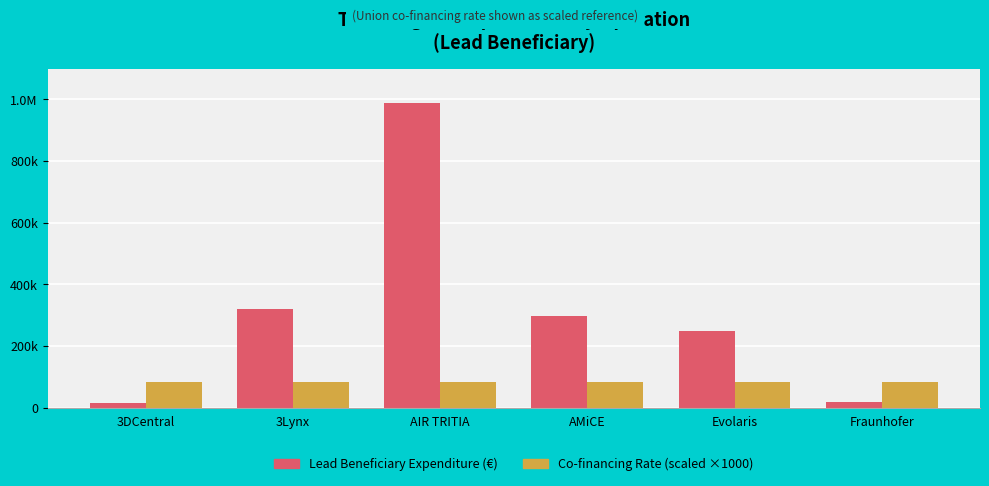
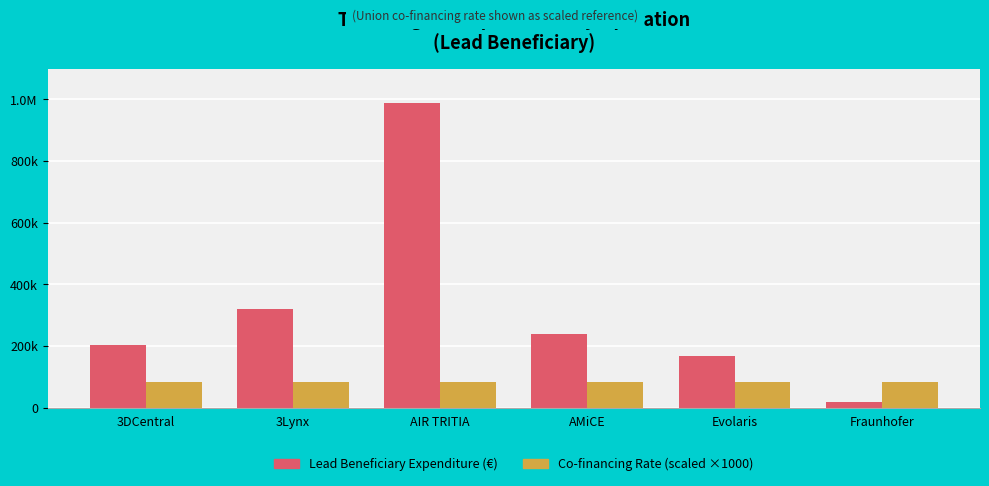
  {
    "Lead Beneficiary Expenditure (€)": {
-     "3DCentral": 10000,
+     "3DCentral": 200000,
      "3Lynx": 320000,
      "AIR TRITIA": 990000,
-     "AMiCE": 300000,
-     "Evolaris": 250000,
+     "AMiCE": 240000,
+     "Evolaris": 170000,
      "Fraunhofer": 20000
    },
    "Co-financing Rate (scaled ×1000)": {
      "3DCentral": 80000,
      "3Lynx": 80000,
      "AIR TRITIA": 80000,
      "AMiCE": 80000,
      "Evolaris": 80000,
      "Fraunhofer": 80000
    }
  }
